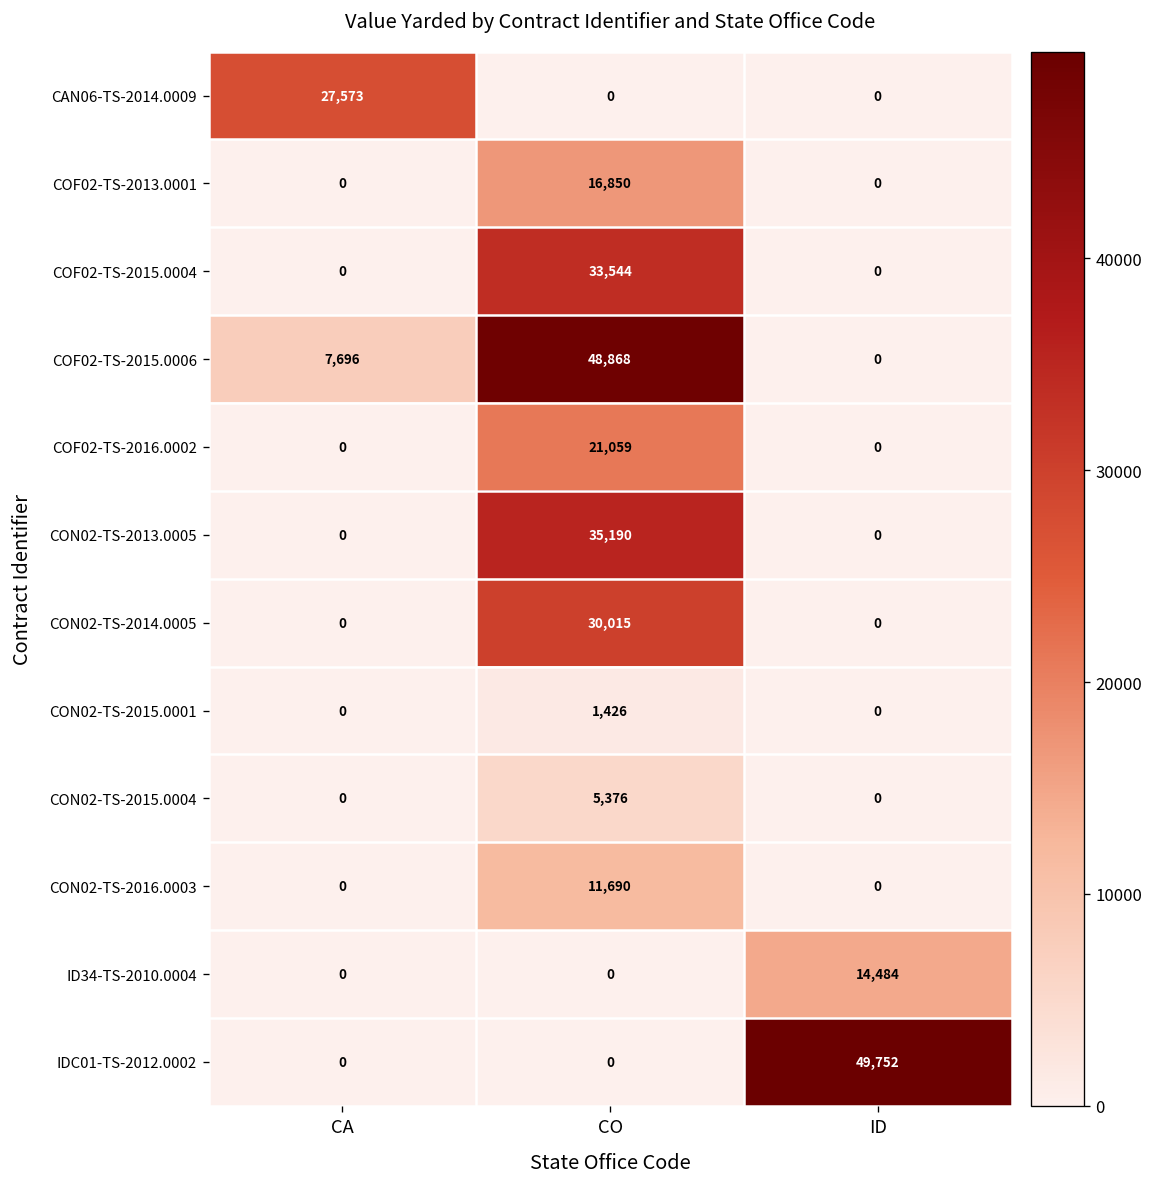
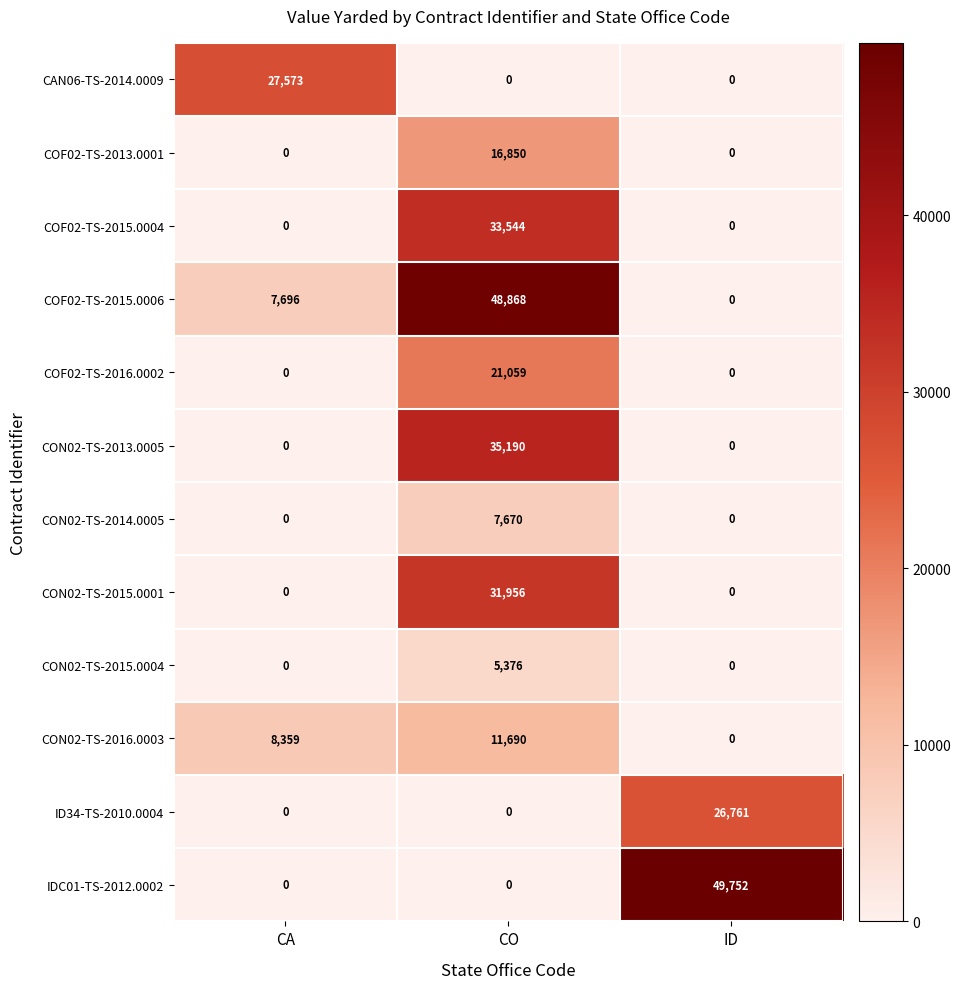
  {
    "CAN06-TS-2014.0009": {
      "CA": "27,573",
      "CO": "0",
      "ID": "0"
    },
    "COF02-TS-2013.0001": {
      "CA": "0",
      "CO": "16,850",
      "ID": "0"
    },
    "COF02-TS-2015.0004": {
      "CA": "0",
      "CO": "33,544",
      "ID": "0"
    },
    "COF02-TS-2015.0006": {
      "CA": "7,696",
      "CO": "48,868",
      "ID": "0"
    },
    "COF02-TS-2016.0002": {
      "CA": "0",
      "CO": "21,059",
      "ID": "0"
    },
    "CON02-TS-2013.0005": {
      "CA": "0",
      "CO": "35,190",
      "ID": "0"
    },
    "CON02-TS-2014.0005": {
      "CA": "0",
-     "CO": "30,015",
+     "CO": "7,670",
      "ID": "0"
    },
    "CON02-TS-2015.0001": {
      "CA": "0",
-     "CO": "1,426",
+     "CO": "31,956",
      "ID": "0"
    },
    "CON02-TS-2015.0004": {
      "CA": "0",
      "CO": "5,376",
      "ID": "0"
    },
    "CON02-TS-2016.0003": {
-     "CA": "0",
+     "CA": "8,359",
      "CO": "11,690",
      "ID": "0"
    },
    "ID34-TS-2010.0004": {
      "CA": "0",
      "CO": "0",
-     "ID": "14,484"
+     "ID": "26,761"
    },
    "IDC01-TS-2012.0002": {
      "CA": "0",
      "CO": "0",
      "ID": "49,752"
    }
  }
